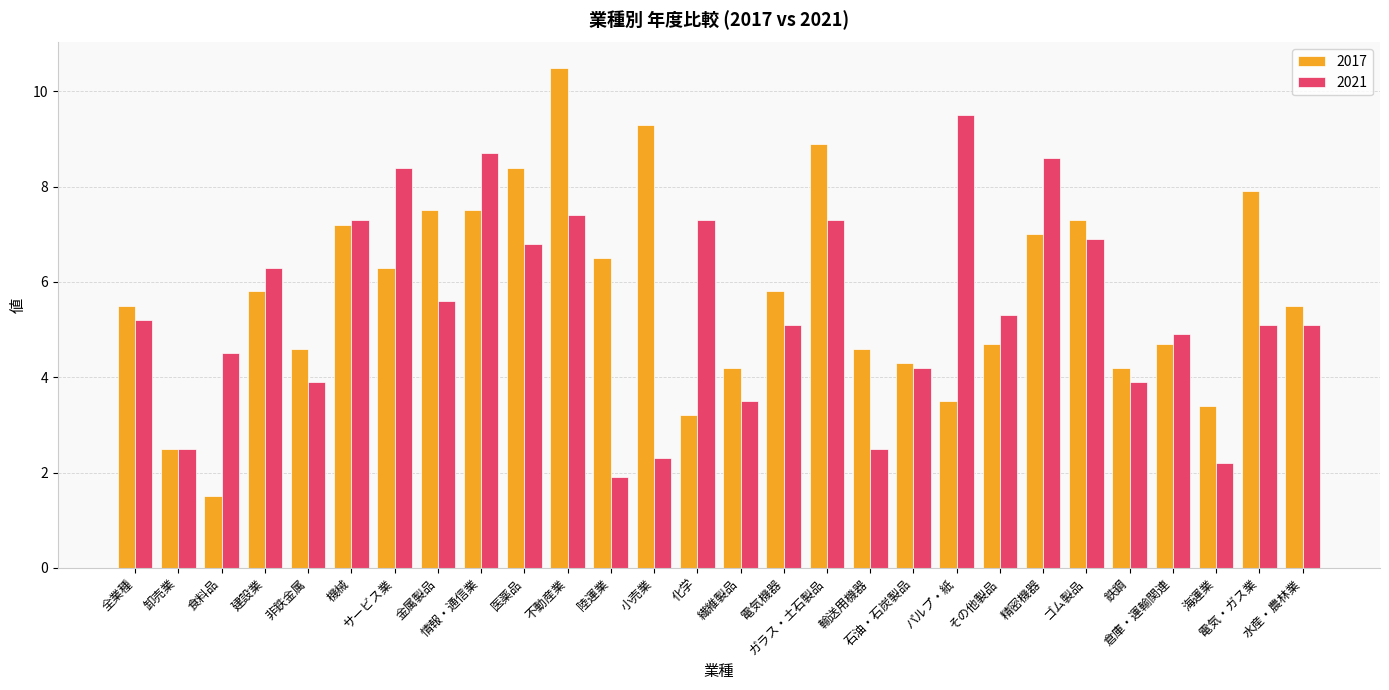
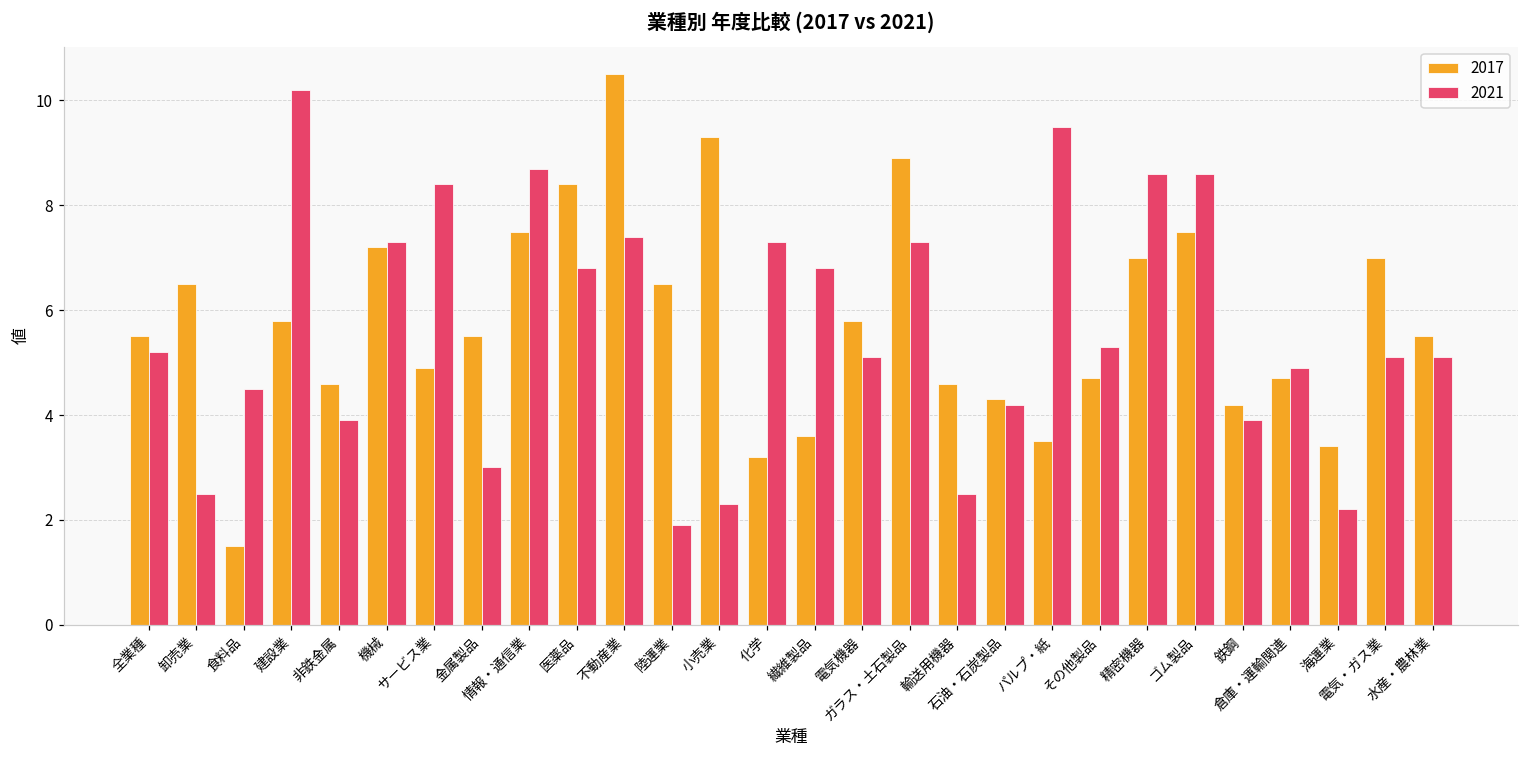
  {
    "2017": {
      "全業種": 5.5,
-     "卸売業": 2.5,
+     "卸売業": 6.5,
      "食料品": 1.5,
      "建設業": 5.8,
      "非鉄金属": 4.6,
      "機械": 7.2,
-     "サービス業": 6.3,
-     "金属製品": 7.5,
+     "サービス業": 4.9,
+     "金属製品": 5.5,
      "情報・通信業": 7.5,
      "医薬品": 8.4,
      "不動産業": 10.5,
      "陸運業": 6.5,
      "小売業": 9.3,
      "化学": 3.2,
-     "繊維製品": 4.2,
+     "繊維製品": 3.6,
      "電気機器": 5.8,
      "ガラス・土石製品": 8.9,
      "輸送用機器": 4.6,
      "石油・石炭製品": 4.3,
      "パルプ・紙": 3.5,
      "その他製品": 4.7,
      "精密機器": 7.0,
-     "ゴム製品": 7.3,
+     "ゴム製品": 7.5,
      "鉄鋼": 4.2,
      "倉庫・運輸関連": 4.7,
      "海運業": 3.4,
-     "電気・ガス業": 7.9,
+     "電気・ガス業": 7.0,
      "水産・農林業": 5.5
    },
    "2021": {
      "全業種": 5.2,
      "卸売業": 2.5,
      "食料品": 4.5,
-     "建設業": 6.3,
+     "建設業": 10.2,
      "非鉄金属": 3.9,
      "機械": 7.3,
      "サービス業": 8.4,
-     "金属製品": 5.6,
+     "金属製品": 3.0,
      "情報・通信業": 8.7,
      "医薬品": 6.8,
      "不動産業": 7.4,
      "陸運業": 1.9,
      "小売業": 2.3,
      "化学": 7.3,
-     "繊維製品": 3.5,
+     "繊維製品": 6.8,
      "電気機器": 5.1,
      "ガラス・土石製品": 7.3,
      "輸送用機器": 2.5,
      "石油・石炭製品": 4.2,
      "パルプ・紙": 9.5,
      "その他製品": 5.3,
      "精密機器": 8.6,
-     "ゴム製品": 6.9,
+     "ゴム製品": 8.6,
      "鉄鋼": 3.9,
      "倉庫・運輸関連": 4.9,
      "海運業": 2.2,
      "電気・ガス業": 5.1,
      "水産・農林業": 5.1
    }
  }
